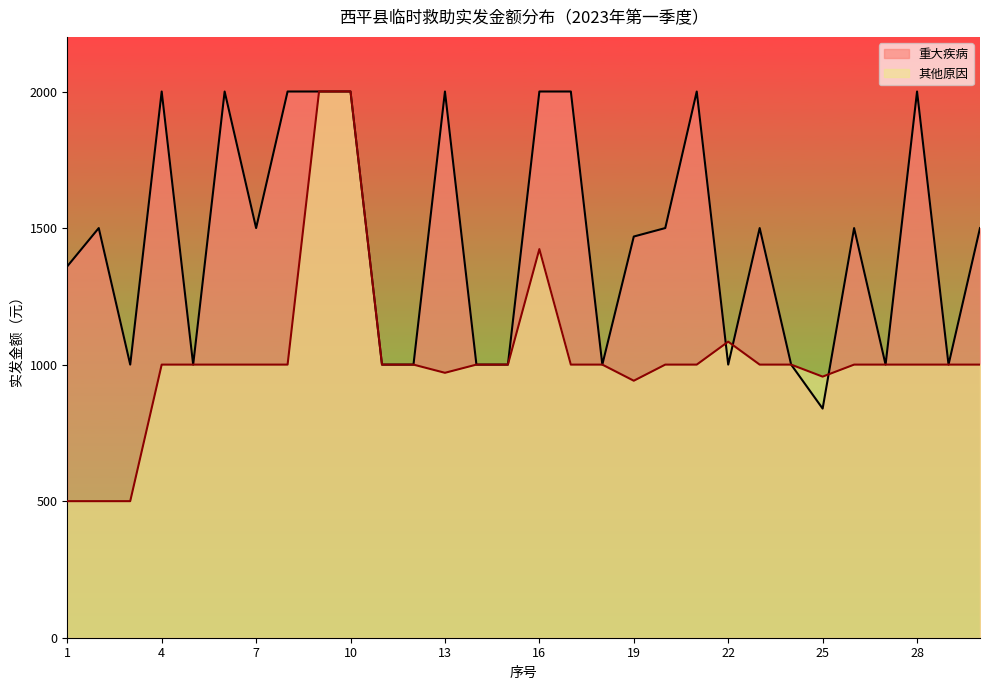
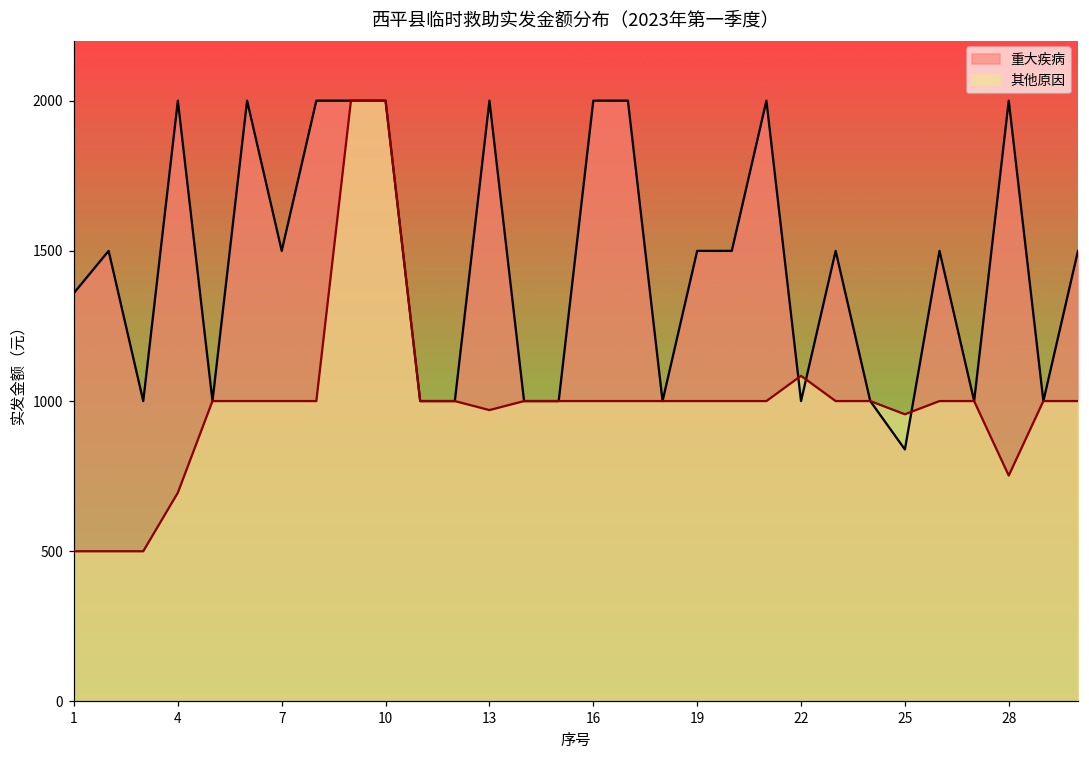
  {
    "重大疾病": {
      "1": 1360,
      "4": 2000,
      "7": 1500,
      "13": 2000,
      "16": 2000,
-     "19": 1470,
+     "19": 1500,
      "22": 1000,
      "25": 840,
      "28": 2000
    },
    "其他原因": {
      "1": 500,
-     "4": 1000,
+     "4": 700,
      "7": 1000,
      "13": 970,
-     "16": 1420,
-     "19": 940,
+     "16": 1000,
+     "19": 1000,
      "22": 1080,
      "25": 960,
-     "28": 1000
+     "28": 750
    }
  }
